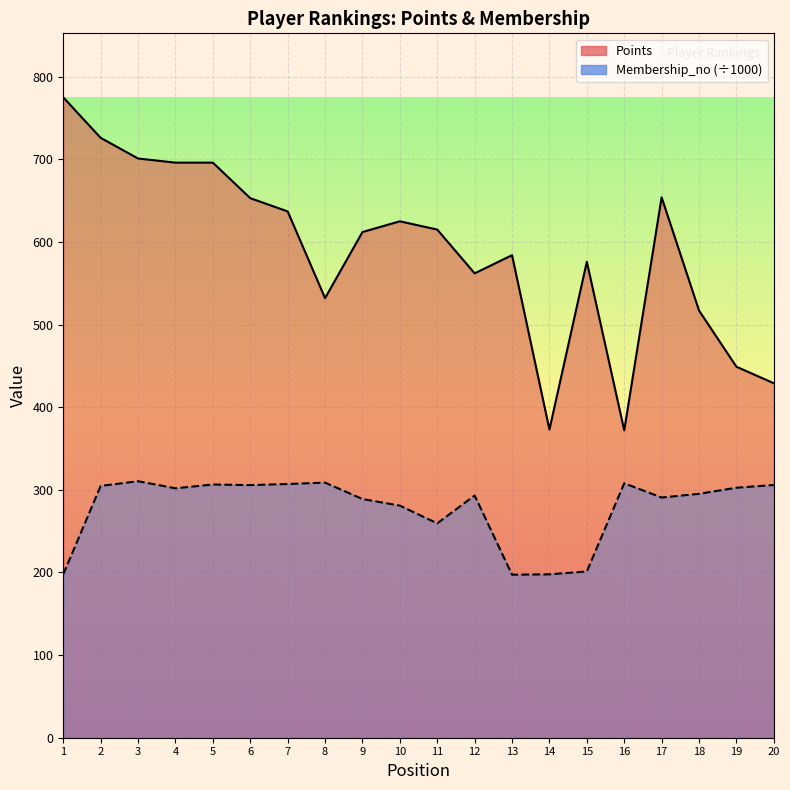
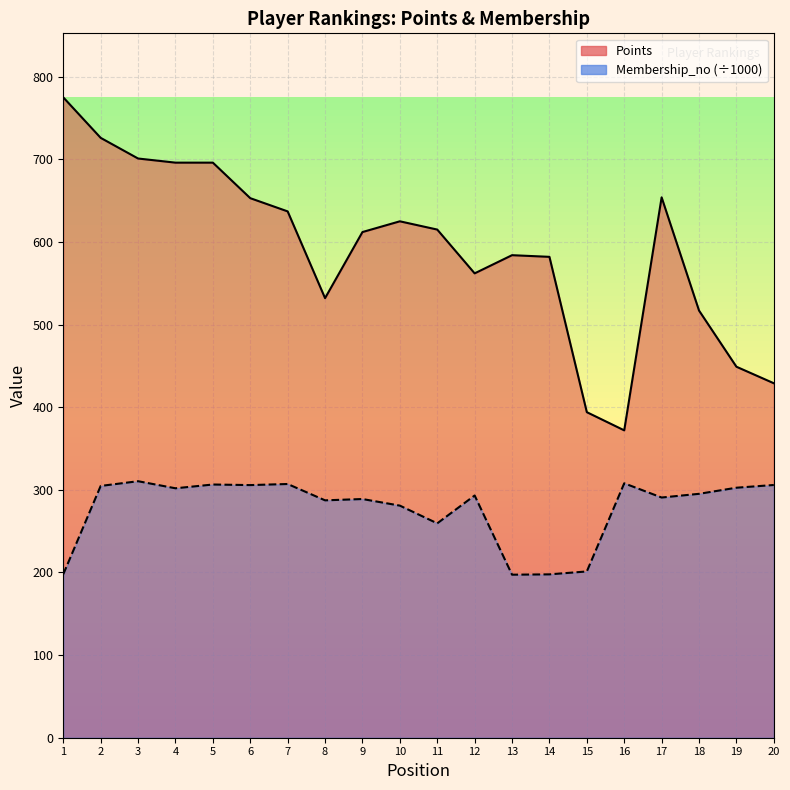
  {
    "Points": {
      "1": 780,
      "2": 730,
      "3": 700,
      "4": 700,
      "5": 700,
      "6": 650,
      "7": 640,
      "8": 530,
      "9": 610,
      "10": 630,
      "11": 620,
      "12": 560,
      "13": 580,
-     "14": 370,
-     "15": 580,
+     "14": 580,
+     "15": 390,
      "16": 370,
      "17": 650,
      "18": 520,
      "19": 450,
      "20": 430
    },
    "Membership_no (÷1000)": {
      "1": 200,
      "2": 300,
      "3": 310,
      "4": 300,
      "5": 310,
      "6": 310,
      "7": 310,
-     "8": 310,
+     "8": 290,
      "9": 290,
      "10": 280,
      "11": 260,
      "12": 290,
      "13": 200,
      "14": 200,
      "15": 200,
      "16": 310,
      "17": 290,
      "18": 300,
      "19": 300,
      "20": 310
    }
  }
